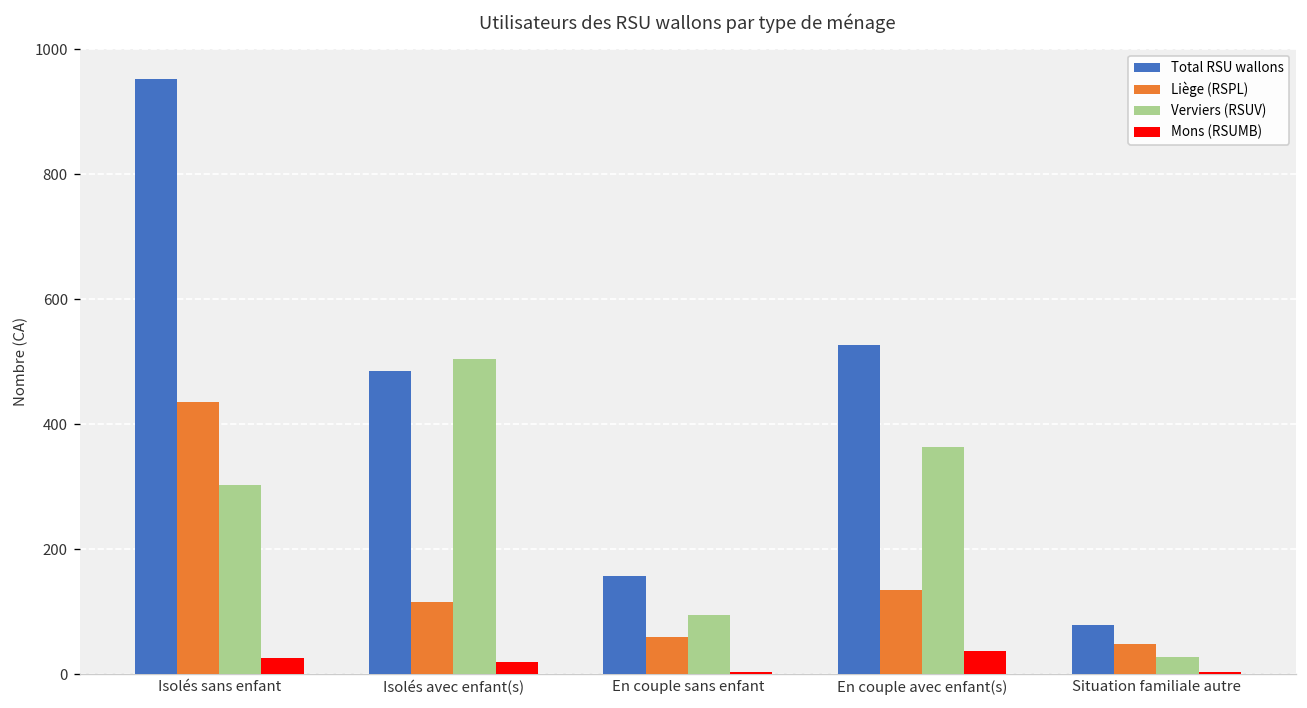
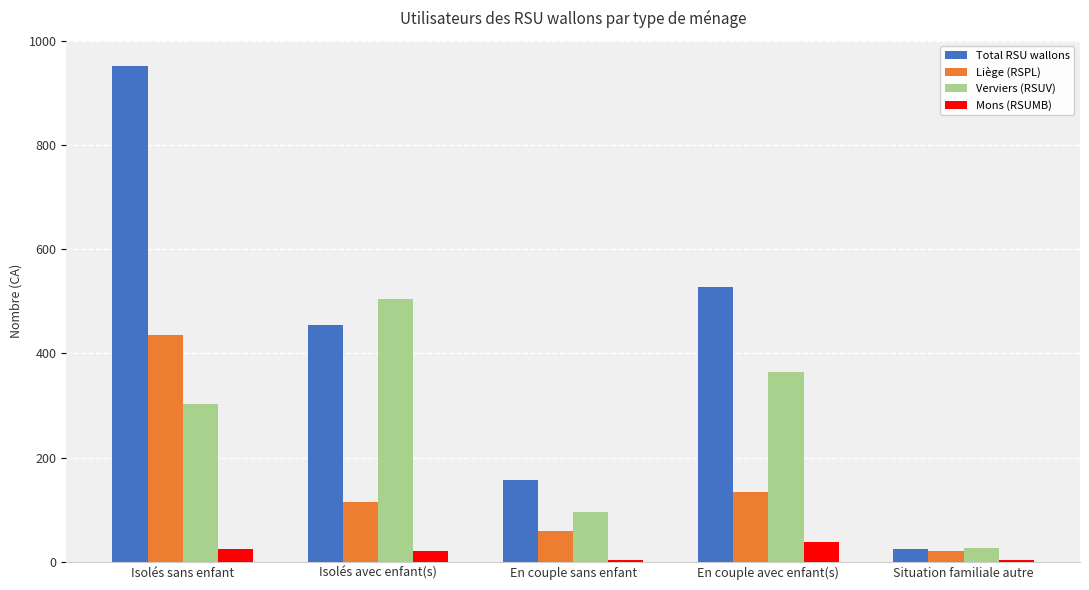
  {
    "Total RSU wallons": {
      "Isolés sans enfant": 950,
-     "Isolés avec enfant(s)": 490,
+     "Isolés avec enfant(s)": 460,
      "En couple sans enfant": 160,
      "En couple avec enfant(s)": 530,
-     "Situation familiale autre": 80
+     "Situation familiale autre": 20
    },
    "Liège (RSPL)": {
      "Isolés sans enfant": 440,
      "Isolés avec enfant(s)": 120,
      "En couple sans enfant": 60,
      "En couple avec enfant(s)": 130,
-     "Situation familiale autre": 50
+     "Situation familiale autre": 20
    },
    "Verviers (RSUV)": {
      "Isolés sans enfant": 300,
      "Isolés avec enfant(s)": 510,
      "En couple sans enfant": 100,
      "En couple avec enfant(s)": 360,
      "Situation familiale autre": 30
    },
    "Mons (RSUMB)": {
      "Isolés sans enfant": 30,
      "Isolés avec enfant(s)": 20,
      "En couple avec enfant(s)": 40
    }
  }
